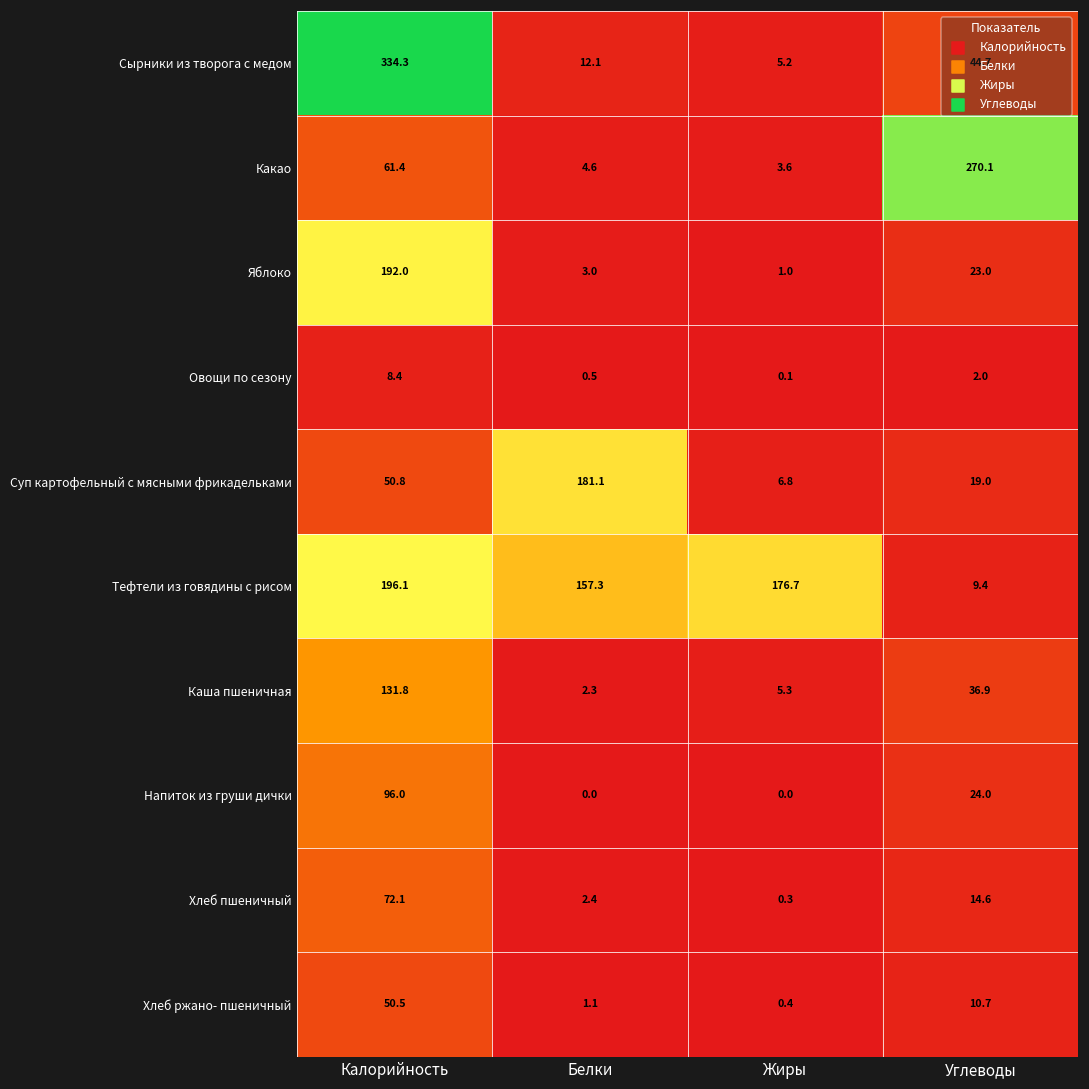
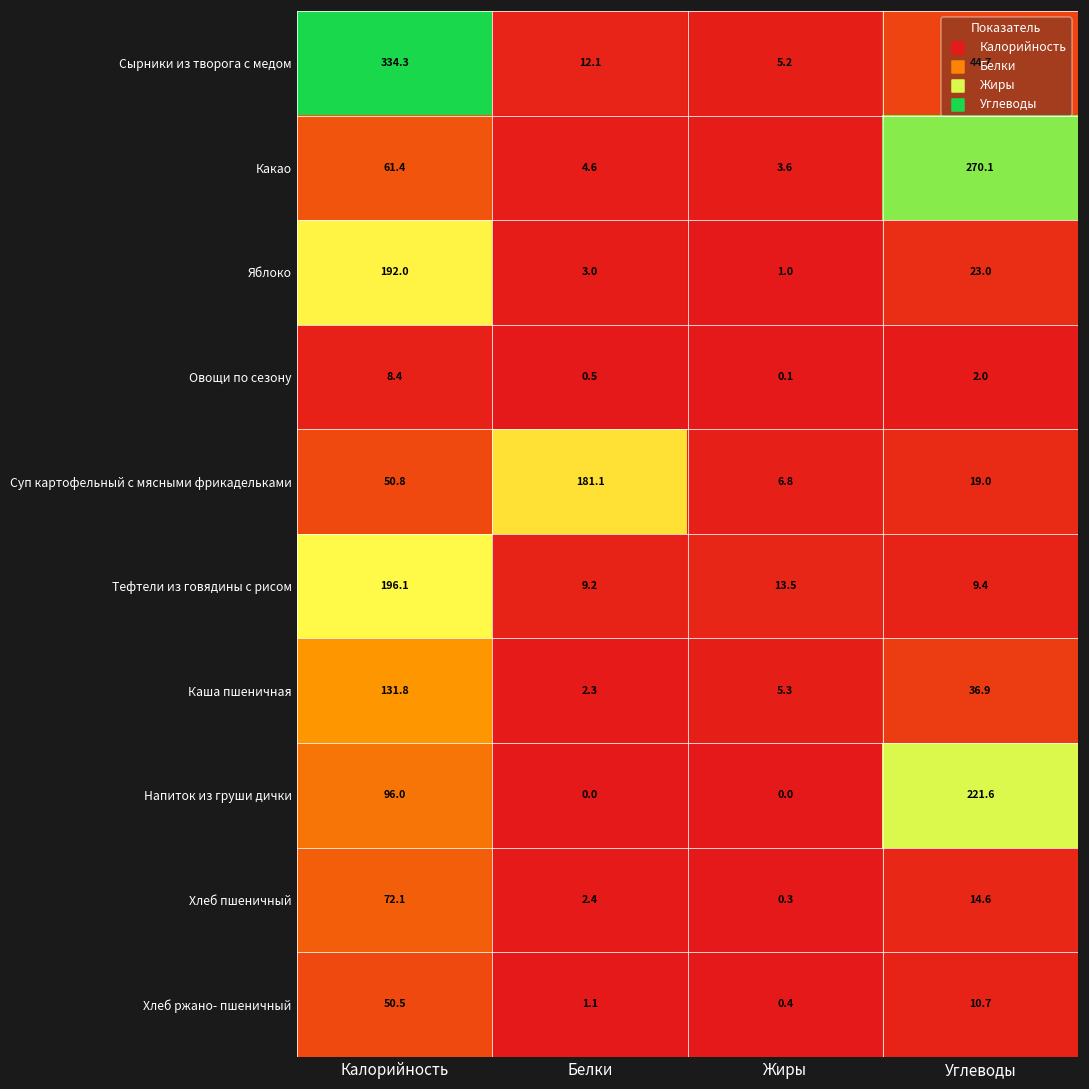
  {
    "Сырники из творога с медом": {
      "Калорийность": 334.3,
      "Белки": 12.1,
      "Жиры": 5.2
    },
    "Какао": {
      "Калорийность": 61.4,
      "Белки": 4.6,
      "Жиры": 3.6,
      "Углеводы": 270.1
    },
    "Яблоко": {
      "Калорийность": 192.0,
      "Белки": 3.0,
      "Жиры": 1.0,
      "Углеводы": 23.0
    },
    "Овощи по сезону": {
      "Калорийность": 8.4,
      "Белки": 0.5,
      "Жиры": 0.1,
      "Углеводы": 2.0
    },
    "Суп картофельный с мясными фрикадельками": {
      "Калорийность": 50.8,
      "Белки": 181.1,
      "Жиры": 6.8,
      "Углеводы": 19.0
    },
    "Тефтели из говядины с рисом": {
      "Калорийность": 196.1,
-     "Белки": 157.3,
-     "Жиры": 176.7,
+     "Белки": 9.2,
+     "Жиры": 13.5,
      "Углеводы": 9.4
    },
    "Каша пшеничная": {
      "Калорийность": 131.8,
      "Белки": 2.3,
      "Жиры": 5.3,
      "Углеводы": 36.9
    },
    "Напиток из груши дички": {
      "Калорийность": 96.0,
      "Белки": 0.0,
      "Жиры": 0.0,
-     "Углеводы": 24.0
+     "Углеводы": 221.6
    },
    "Хлеб пшеничный": {
      "Калорийность": 72.1,
      "Белки": 2.4,
      "Жиры": 0.3,
      "Углеводы": 14.6
    },
    "Хлеб ржано- пшеничный": {
      "Калорийность": 50.5,
      "Белки": 1.1,
      "Жиры": 0.4,
      "Углеводы": 10.7
    }
  }
